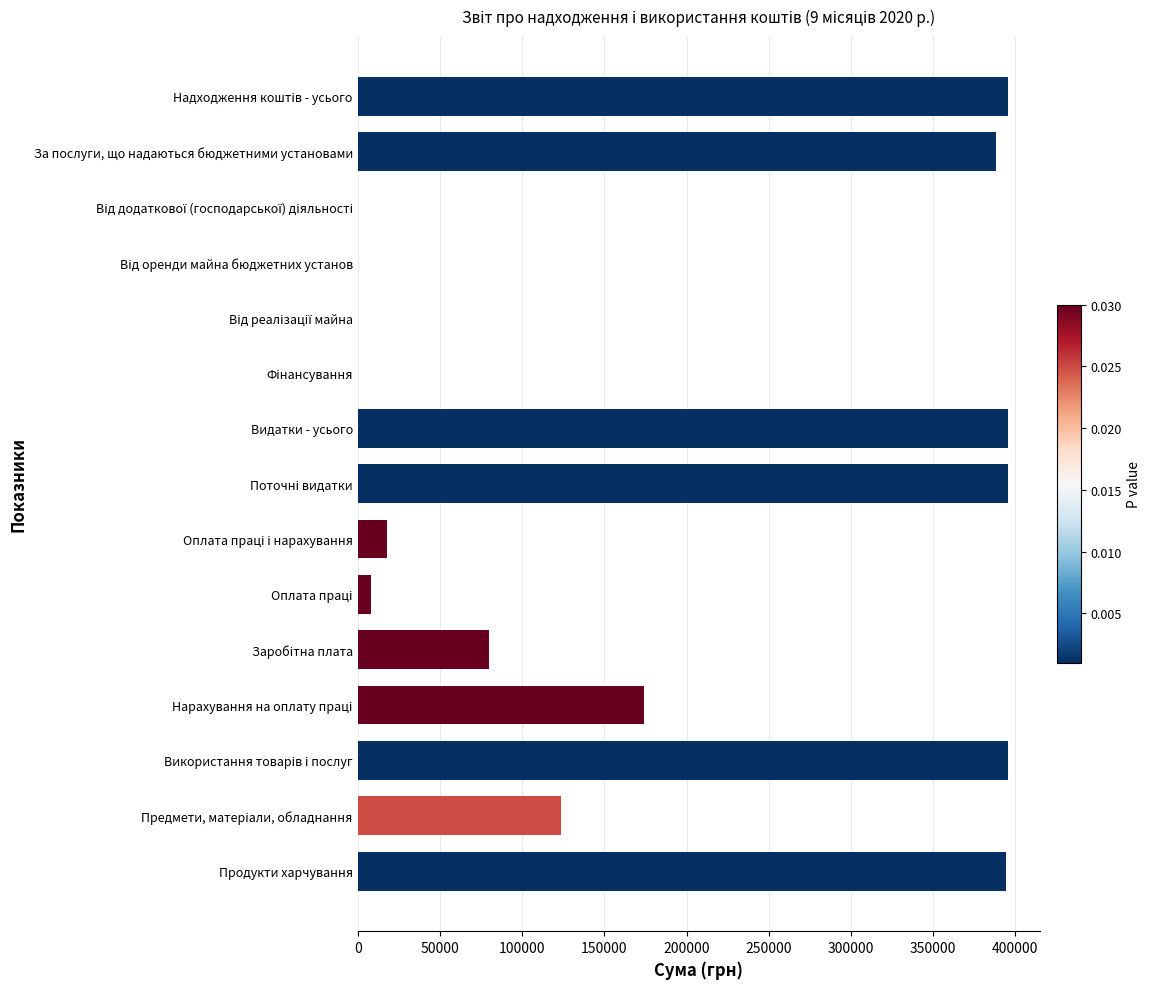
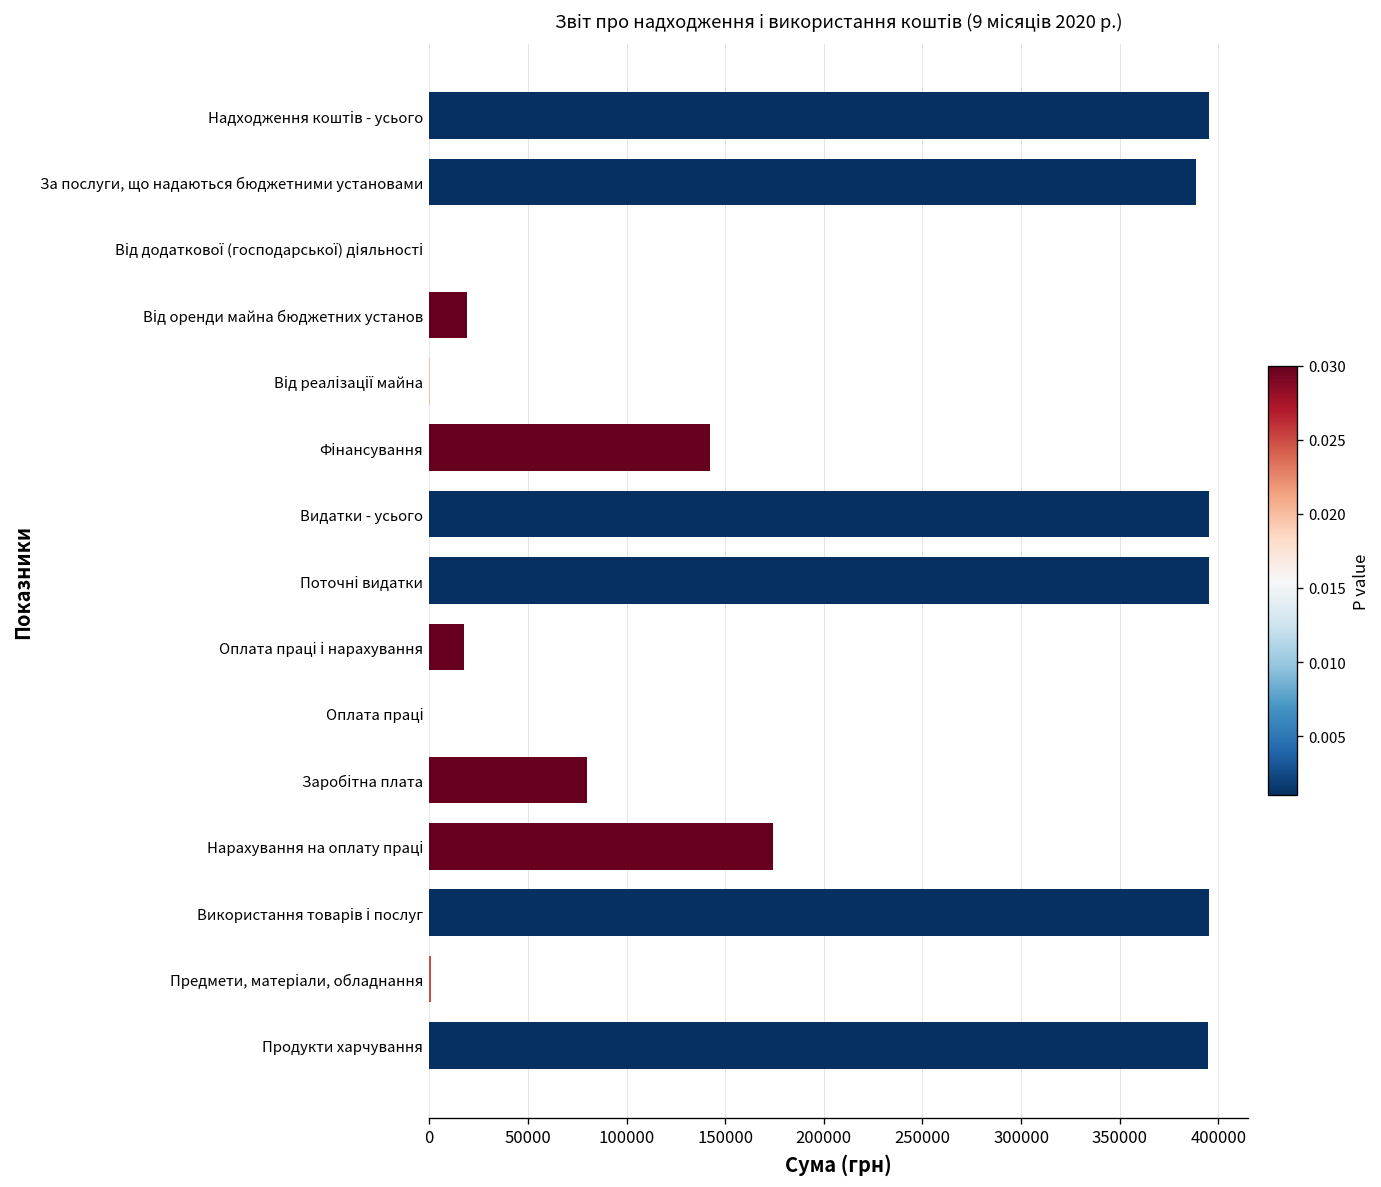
  {
    "Надходження коштів - усього": 395000,
    "За послуги, що надаються бюджетними установами": 388000,
    "Від додаткової (господарської) діяльності": 0,
-   "Від оренди майна бюджетних установ": 0,
-   "Фінансування": 0,
+   "Від оренди майна бюджетних установ": 19000,
+   "Фінансування": 142000,
    "Видатки - усього": 395000,
    "Поточні видатки": 395000,
    "Оплата праці і нарахування": 18000,
-   "Оплата праці": 8000,
+   "Оплата праці": 0,
    "Заробітна плата": 80000,
    "Нарахування на оплату праці": 174000,
    "Використання товарів і послуг": 395000,
-   "Предмети, матеріали, обладнання": 124000,
+   "Предмети, матеріали, обладнання": 1000,
    "Продукти харчування": 395000
  }
